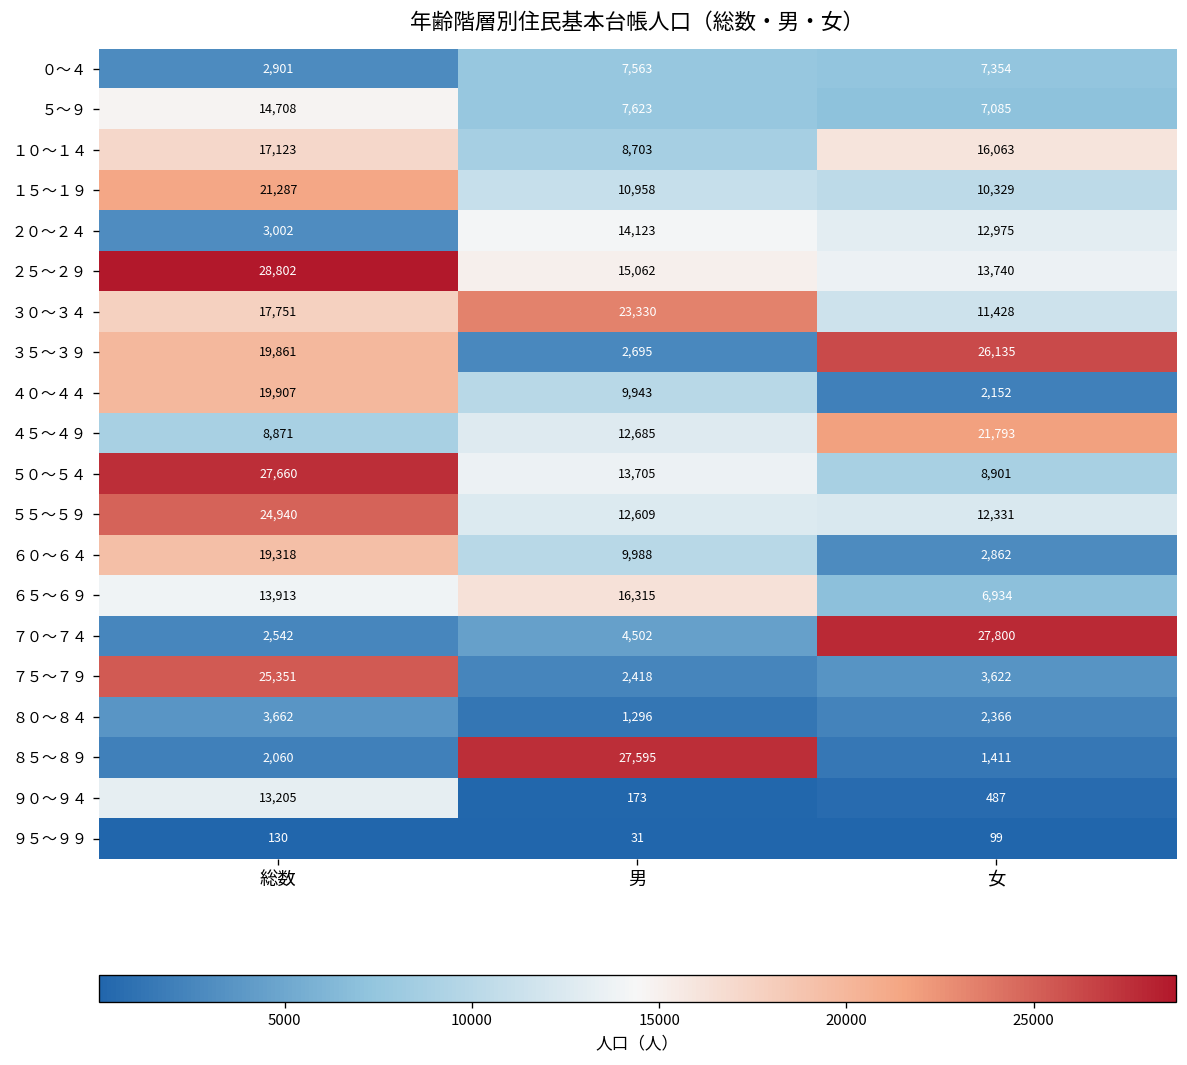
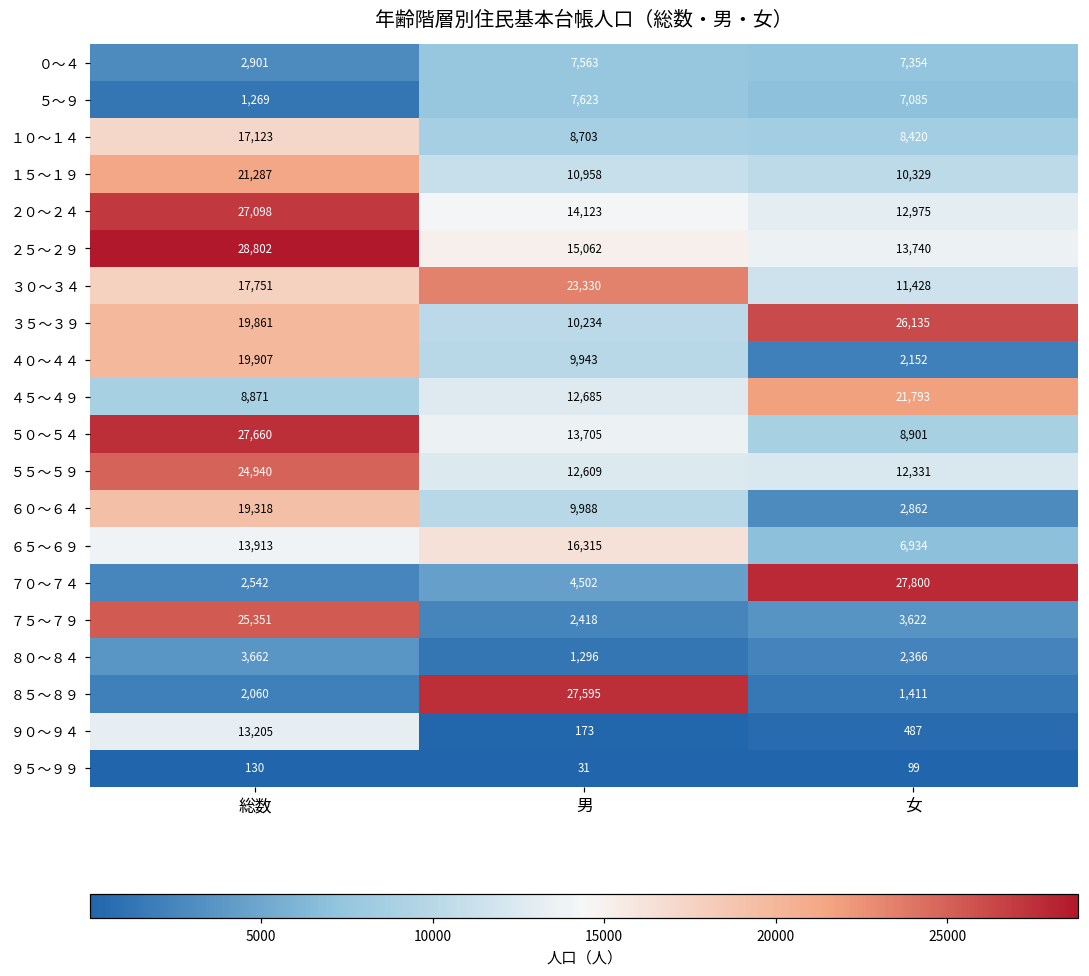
  {
    "０～４": {
      "総数": "2,901",
      "男": "7,563",
      "女": "7,354"
    },
    "５～９": {
-     "総数": "14,708",
+     "総数": "1,269",
      "男": "7,623",
      "女": "7,085"
    },
    "１０～１４": {
      "総数": "17,123",
      "男": "8,703",
-     "女": "16,063"
+     "女": "8,420"
    },
    "１５～１９": {
      "総数": "21,287",
      "男": "10,958",
      "女": "10,329"
    },
    "２０～２４": {
-     "総数": "3,002",
+     "総数": "27,098",
      "男": "14,123",
      "女": "12,975"
    },
    "２５～２９": {
      "総数": "28,802",
      "男": "15,062",
      "女": "13,740"
    },
    "３０～３４": {
      "総数": "17,751",
      "男": "23,330",
      "女": "11,428"
    },
    "３５～３９": {
      "総数": "19,861",
-     "男": "2,695",
+     "男": "10,234",
      "女": "26,135"
    },
    "４０～４４": {
      "総数": "19,907",
      "男": "9,943",
      "女": "2,152"
    },
    "４５～４９": {
      "総数": "8,871",
      "男": "12,685",
      "女": "21,793"
    },
    "５０～５４": {
      "総数": "27,660",
      "男": "13,705",
      "女": "8,901"
    },
    "５５～５９": {
      "総数": "24,940",
      "男": "12,609",
      "女": "12,331"
    },
    "６０～６４": {
      "総数": "19,318",
      "男": "9,988",
      "女": "2,862"
    },
    "６５～６９": {
      "総数": "13,913",
      "男": "16,315",
      "女": "6,934"
    },
    "７０～７４": {
      "総数": "2,542",
      "男": "4,502",
      "女": "27,800"
    },
    "７５～７９": {
      "総数": "25,351",
      "男": "2,418",
      "女": "3,622"
    },
    "８０～８４": {
      "総数": "3,662",
      "男": "1,296",
      "女": "2,366"
    },
    "８５～８９": {
      "総数": "2,060",
      "男": "27,595",
      "女": "1,411"
    },
    "９０～９４": {
      "総数": "13,205",
      "男": "173",
      "女": "487"
    },
    "９５～９９": {
      "総数": "130",
      "男": "31",
      "女": "99"
    }
  }
